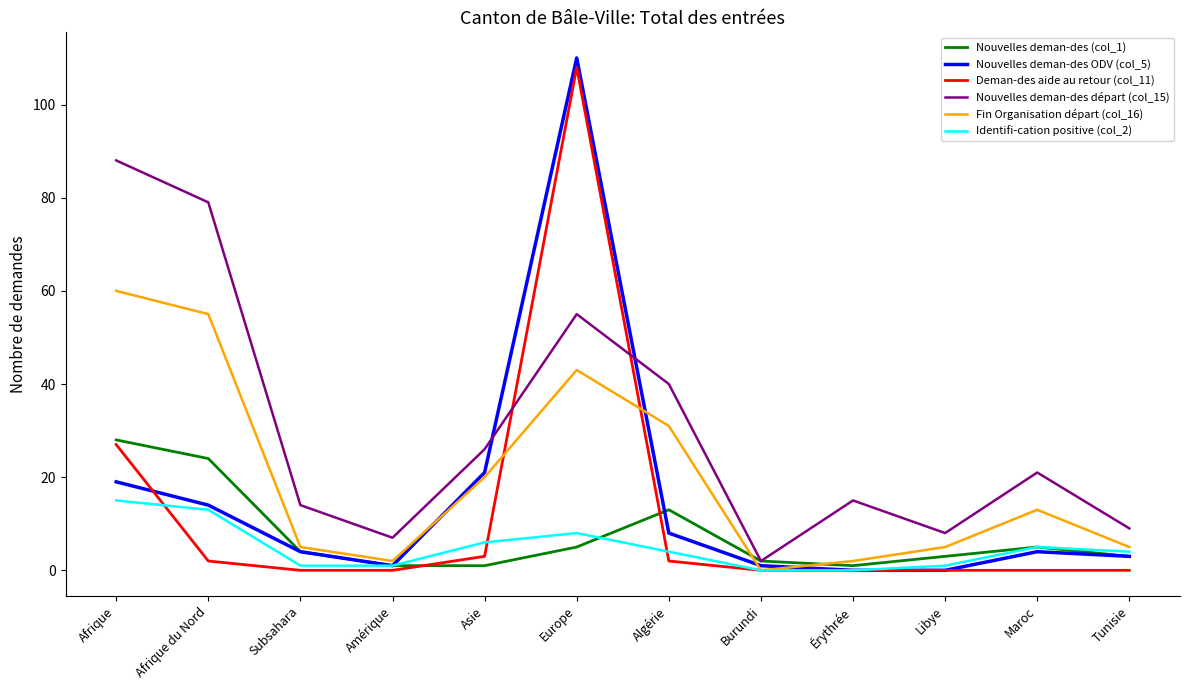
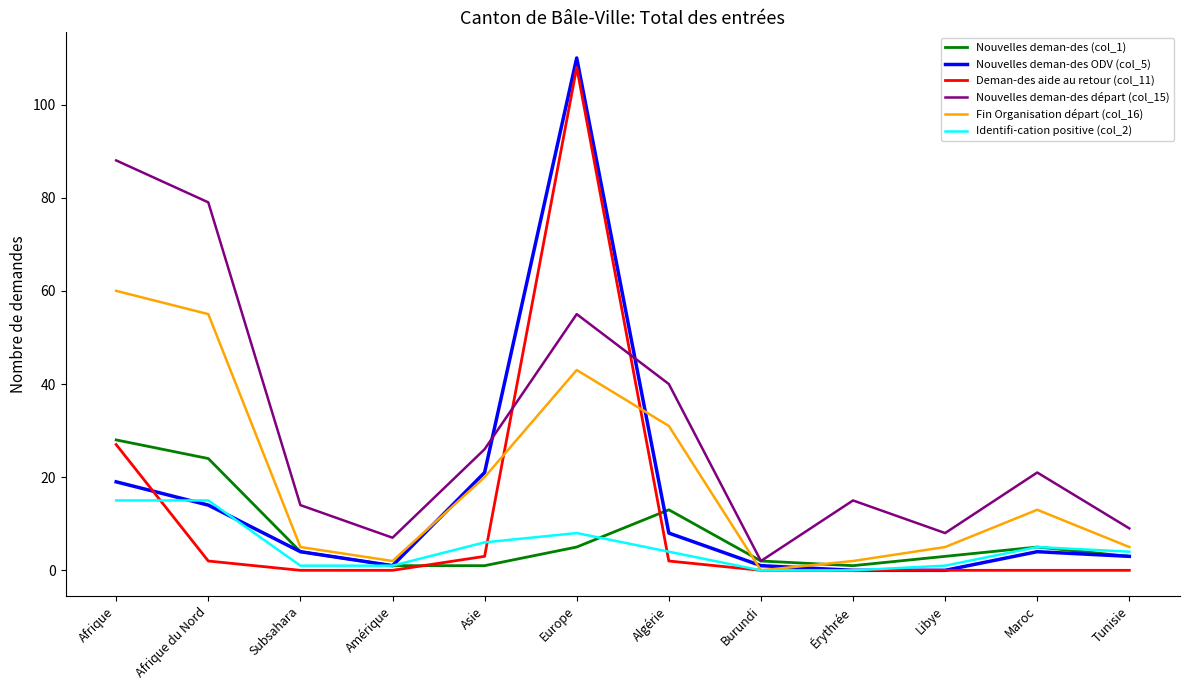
  {
    "Nouvelles deman-des (col_1)": {
      "Afrique": 28,
      "Afrique du Nord": 24,
      "Asie": 1,
      "Europe": 5,
      "Algérie": 13,
      "Érythrée": 1,
      "Libye": 3
    },
    "Nouvelles deman-des ODV (col_5)": {
      "Afrique": 19,
      "Afrique du Nord": 14,
      "Asie": 21,
      "Europe": 110,
      "Algérie": 8,
      "Burundi": 1,
      "Maroc": 4
    },
    "Deman-des aide au retour (col_11)": {
      "Afrique": 27,
      "Afrique du Nord": 2,
      "Subsahara": 0,
      "Amérique": 0,
      "Asie": 3,
      "Europe": 108,
      "Algérie": 2,
      "Maroc": 0,
      "Tunisie": 0
    },
    "Nouvelles deman-des départ (col_15)": {
      "Afrique": 88,
      "Afrique du Nord": 79,
      "Subsahara": 14,
      "Amérique": 7,
      "Asie": 26,
      "Europe": 55,
      "Algérie": 40,
      "Érythrée": 15,
      "Libye": 8,
      "Maroc": 21,
      "Tunisie": 9
    },
    "Fin Organisation départ (col_16)": {
      "Afrique": 60,
      "Afrique du Nord": 55,
      "Subsahara": 5,
      "Amérique": 2,
      "Asie": 20,
      "Europe": 43,
      "Algérie": 31,
      "Érythrée": 2,
      "Libye": 5,
      "Maroc": 13,
      "Tunisie": 5
    },
    "Identifi-cation positive (col_2)": {
      "Afrique": 15,
-     "Afrique du Nord": 13,
+     "Afrique du Nord": 15,
      "Subsahara": 1,
      "Asie": 6,
      "Europe": 8,
      "Algérie": 4,
      "Libye": 1,
      "Tunisie": 4
    }
  }
